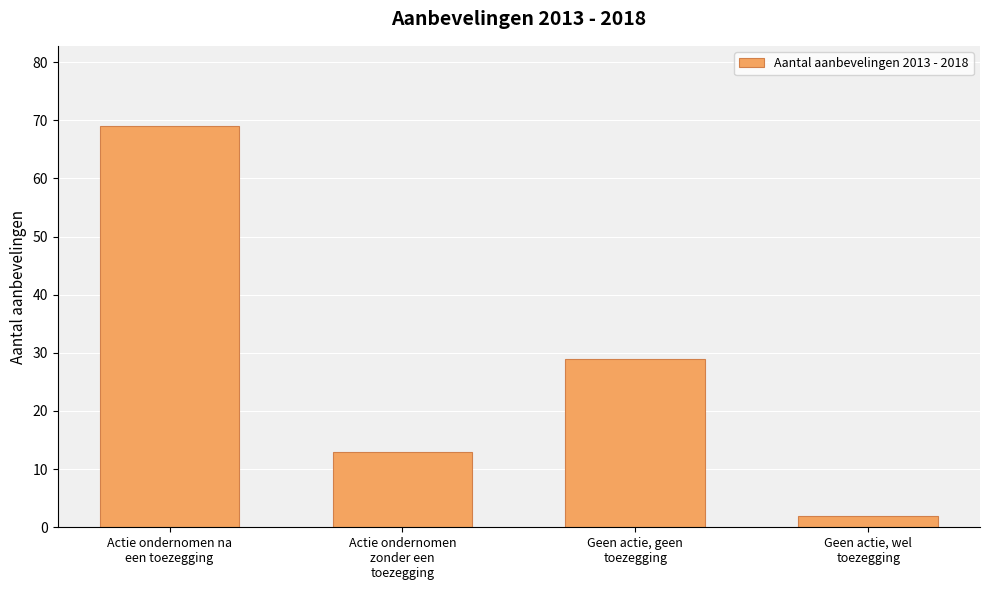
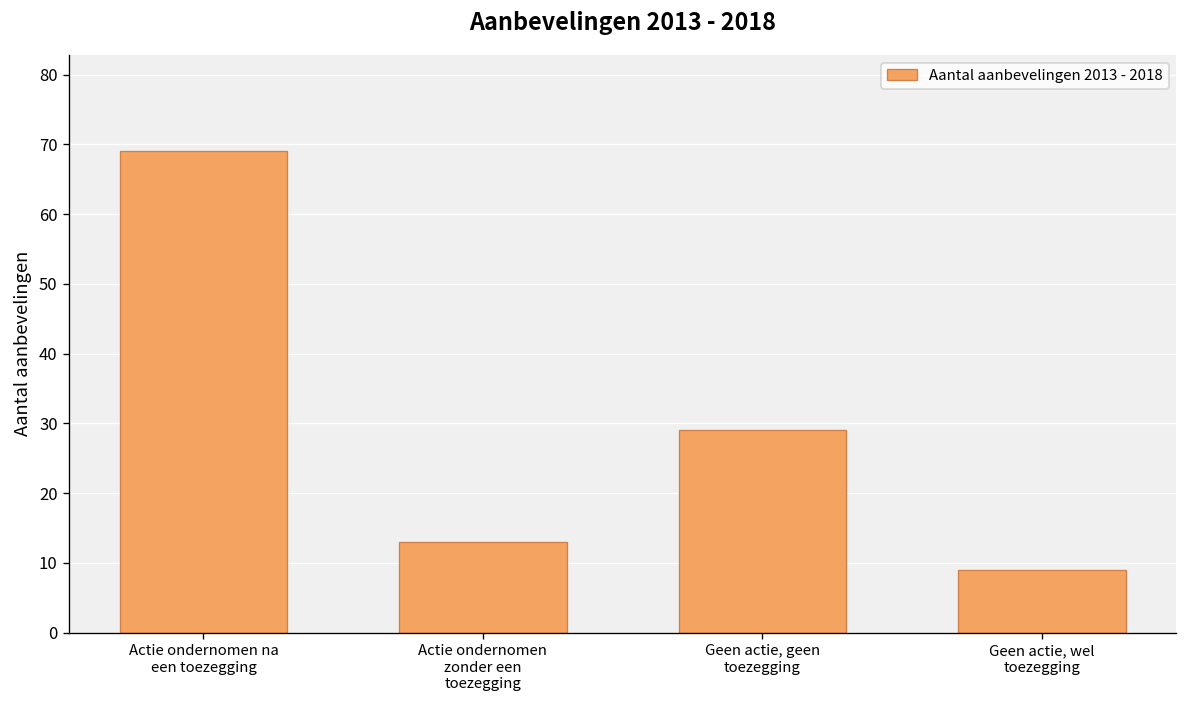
  {
    "Actie ondernomen na een toezegging": 69,
    "Actie ondernomen zonder een toezegging": 13,
    "Geen actie, geen toezegging": 29,
-   "Geen actie, wel toezegging": 2
+   "Geen actie, wel toezegging": 9
  }
